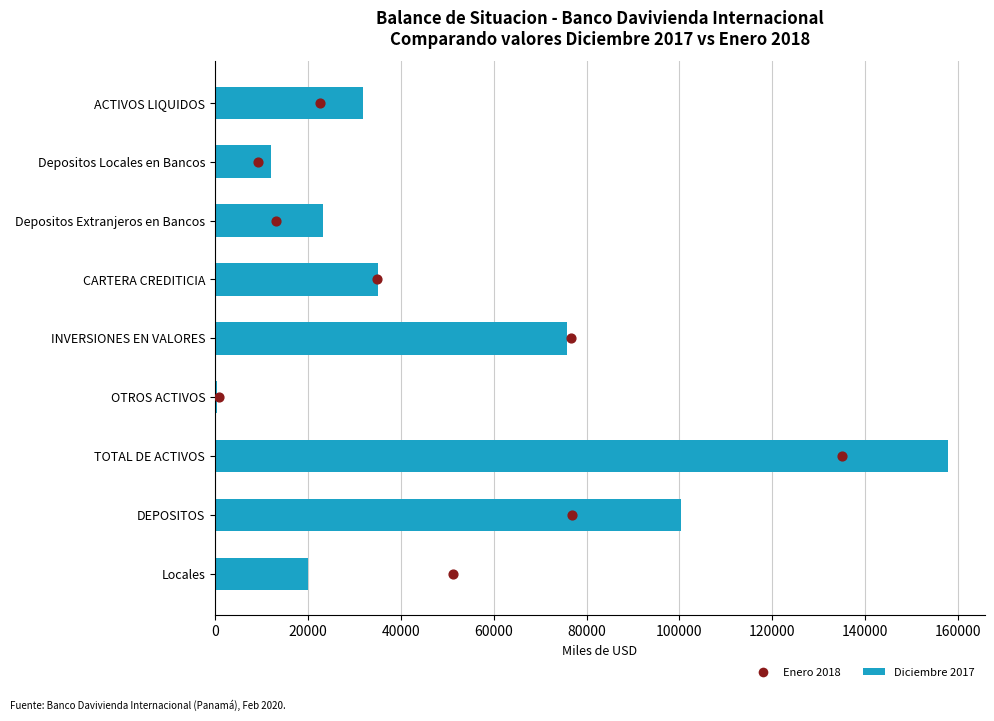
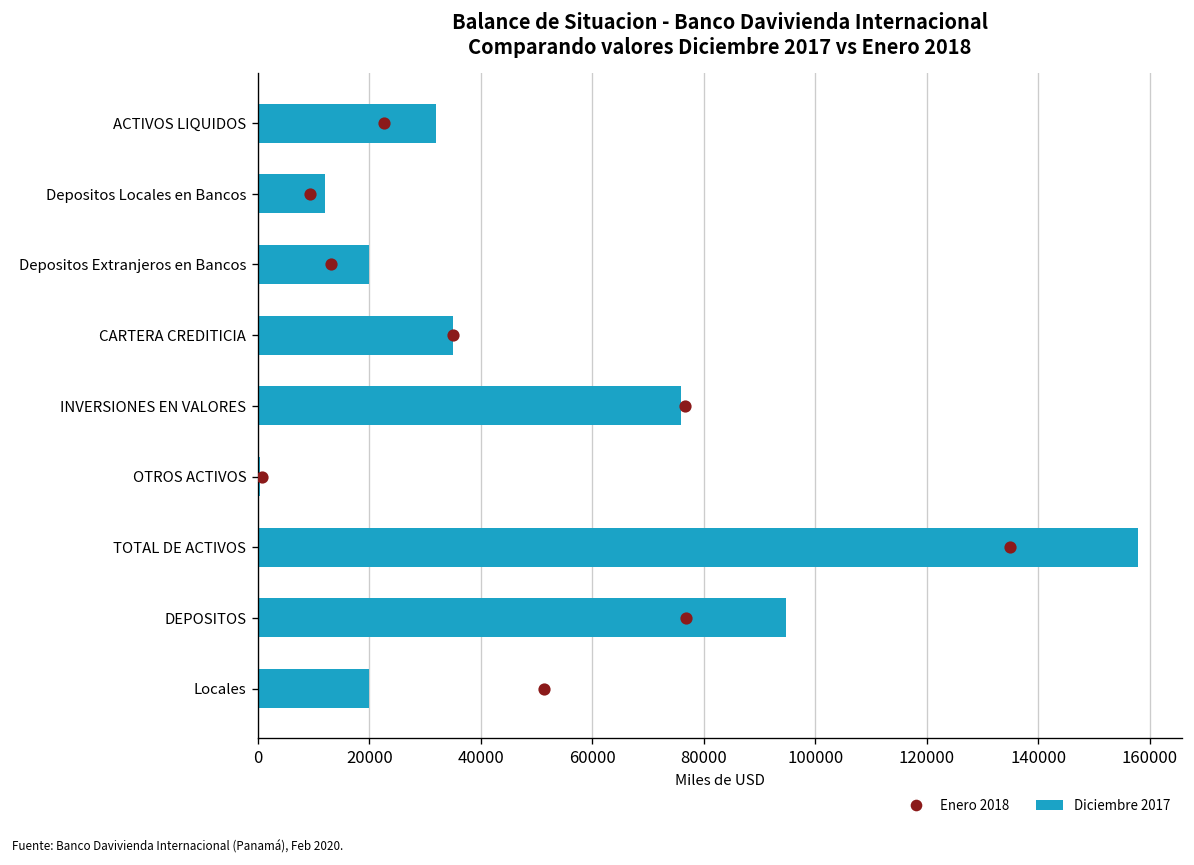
  {
    "Diciembre 2017": {
      "ACTIVOS LIQUIDOS": 32000,
      "Depositos Locales en Bancos": 12000,
-     "Depositos Extranjeros en Bancos": 23000,
+     "Depositos Extranjeros en Bancos": 20000,
      "CARTERA CREDITICIA": 35000,
      "INVERSIONES EN VALORES": 76000,
      "TOTAL DE ACTIVOS": 158000,
-     "DEPOSITOS": 100000,
+     "DEPOSITOS": 95000,
      "Locales": 20000
    }
  }
